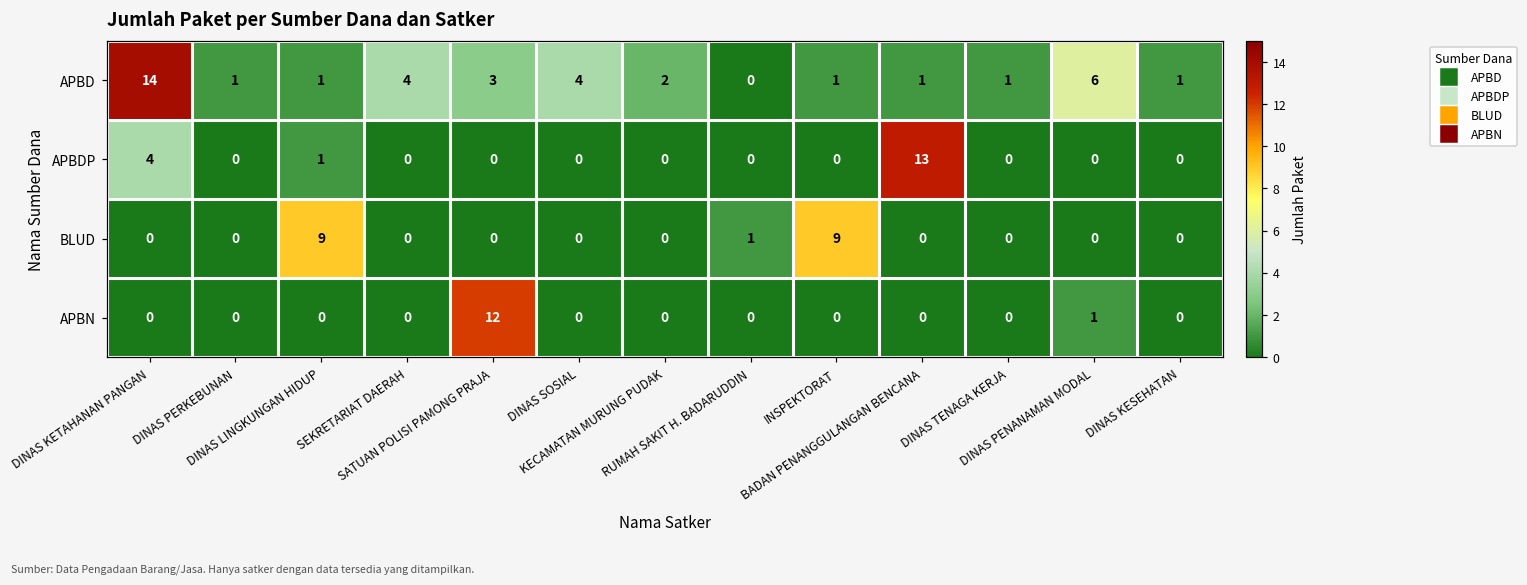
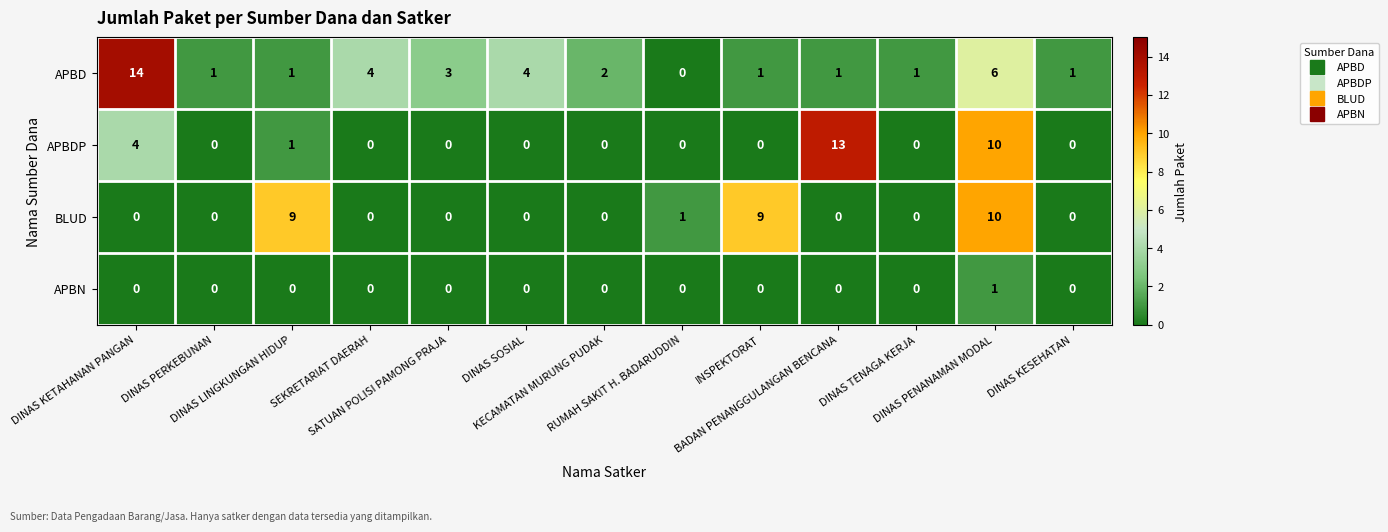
  {
    "APBD": {
      "DINAS KETAHANAN PANGAN": 14,
      "DINAS PERKEBUNAN": 1,
      "DINAS LINGKUNGAN HIDUP": 1,
      "SEKRETARIAT DAERAH": 4,
      "SATUAN POLISI PAMONG PRAJA": 3,
      "DINAS SOSIAL": 4,
      "KECAMATAN MURUNG PUDAK": 2,
      "RUMAH SAKIT H. BADARUDDIN": 0,
      "INSPEKTORAT": 1,
      "BADAN PENANGGULANGAN BENCANA": 1,
      "DINAS TENAGA KERJA": 1,
      "DINAS PENANAMAN MODAL": 6,
      "DINAS KESEHATAN": 1
    },
    "APBDP": {
      "DINAS KETAHANAN PANGAN": 4,
      "DINAS PERKEBUNAN": 0,
      "DINAS LINGKUNGAN HIDUP": 1,
      "SEKRETARIAT DAERAH": 0,
      "SATUAN POLISI PAMONG PRAJA": 0,
      "DINAS SOSIAL": 0,
      "KECAMATAN MURUNG PUDAK": 0,
      "RUMAH SAKIT H. BADARUDDIN": 0,
      "INSPEKTORAT": 0,
      "BADAN PENANGGULANGAN BENCANA": 13,
      "DINAS TENAGA KERJA": 0,
-     "DINAS PENANAMAN MODAL": 0,
+     "DINAS PENANAMAN MODAL": 10,
      "DINAS KESEHATAN": 0
    },
    "BLUD": {
      "DINAS KETAHANAN PANGAN": 0,
      "DINAS PERKEBUNAN": 0,
      "DINAS LINGKUNGAN HIDUP": 9,
      "SEKRETARIAT DAERAH": 0,
      "SATUAN POLISI PAMONG PRAJA": 0,
      "DINAS SOSIAL": 0,
      "KECAMATAN MURUNG PUDAK": 0,
      "RUMAH SAKIT H. BADARUDDIN": 1,
      "INSPEKTORAT": 9,
      "BADAN PENANGGULANGAN BENCANA": 0,
      "DINAS TENAGA KERJA": 0,
-     "DINAS PENANAMAN MODAL": 0,
+     "DINAS PENANAMAN MODAL": 10,
      "DINAS KESEHATAN": 0
    },
    "APBN": {
      "DINAS KETAHANAN PANGAN": 0,
      "DINAS PERKEBUNAN": 0,
      "DINAS LINGKUNGAN HIDUP": 0,
      "SEKRETARIAT DAERAH": 0,
-     "SATUAN POLISI PAMONG PRAJA": 12,
+     "SATUAN POLISI PAMONG PRAJA": 0,
      "DINAS SOSIAL": 0,
      "KECAMATAN MURUNG PUDAK": 0,
      "RUMAH SAKIT H. BADARUDDIN": 0,
      "INSPEKTORAT": 0,
      "BADAN PENANGGULANGAN BENCANA": 0,
      "DINAS TENAGA KERJA": 0,
      "DINAS PENANAMAN MODAL": 1,
      "DINAS KESEHATAN": 0
    }
  }
